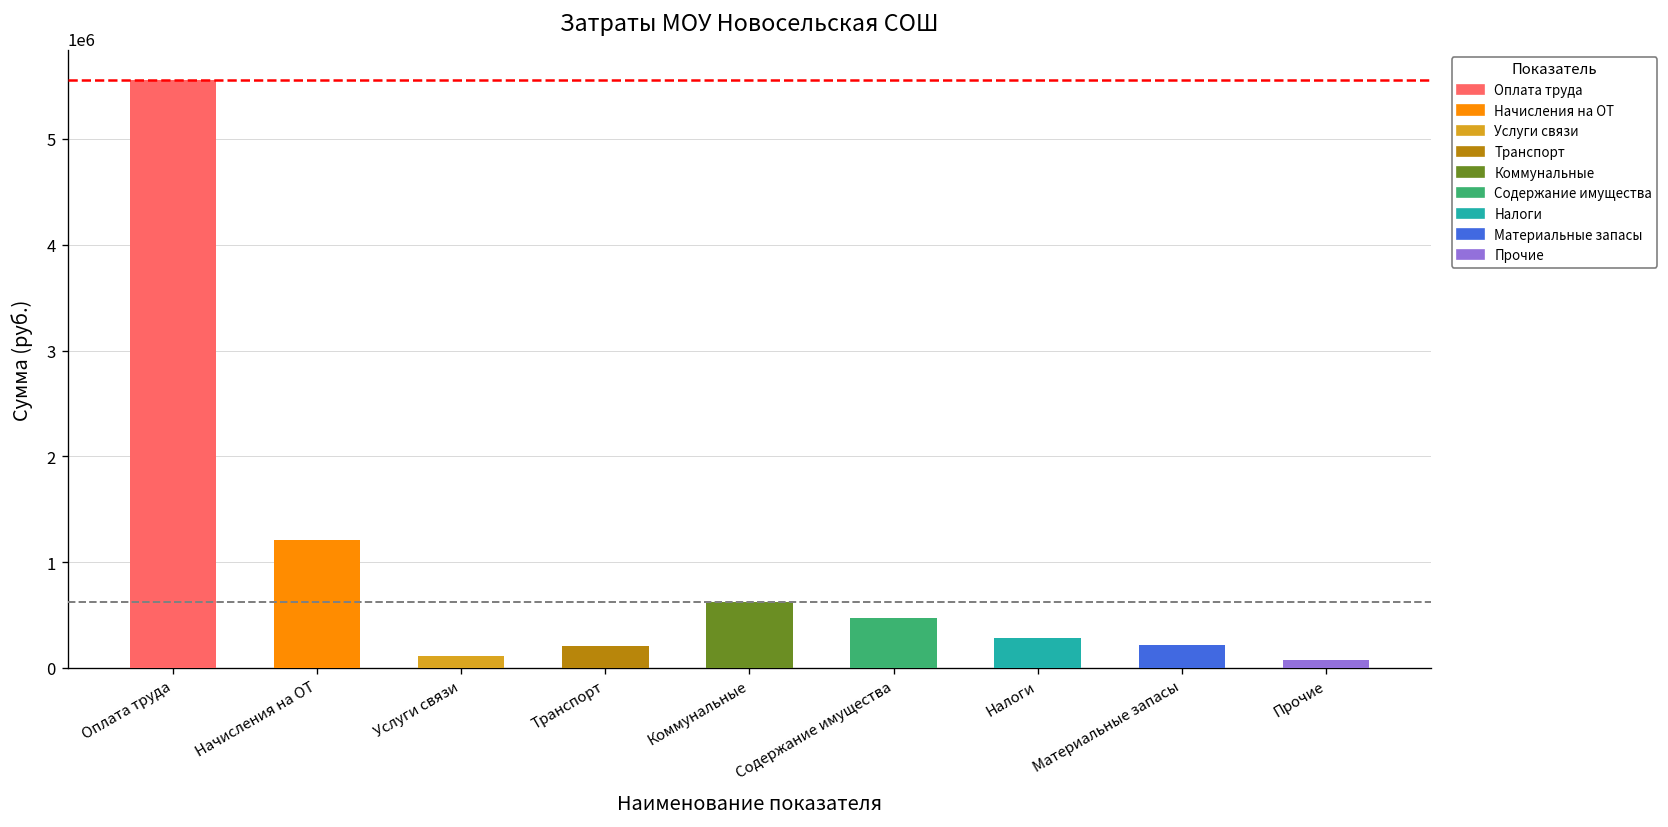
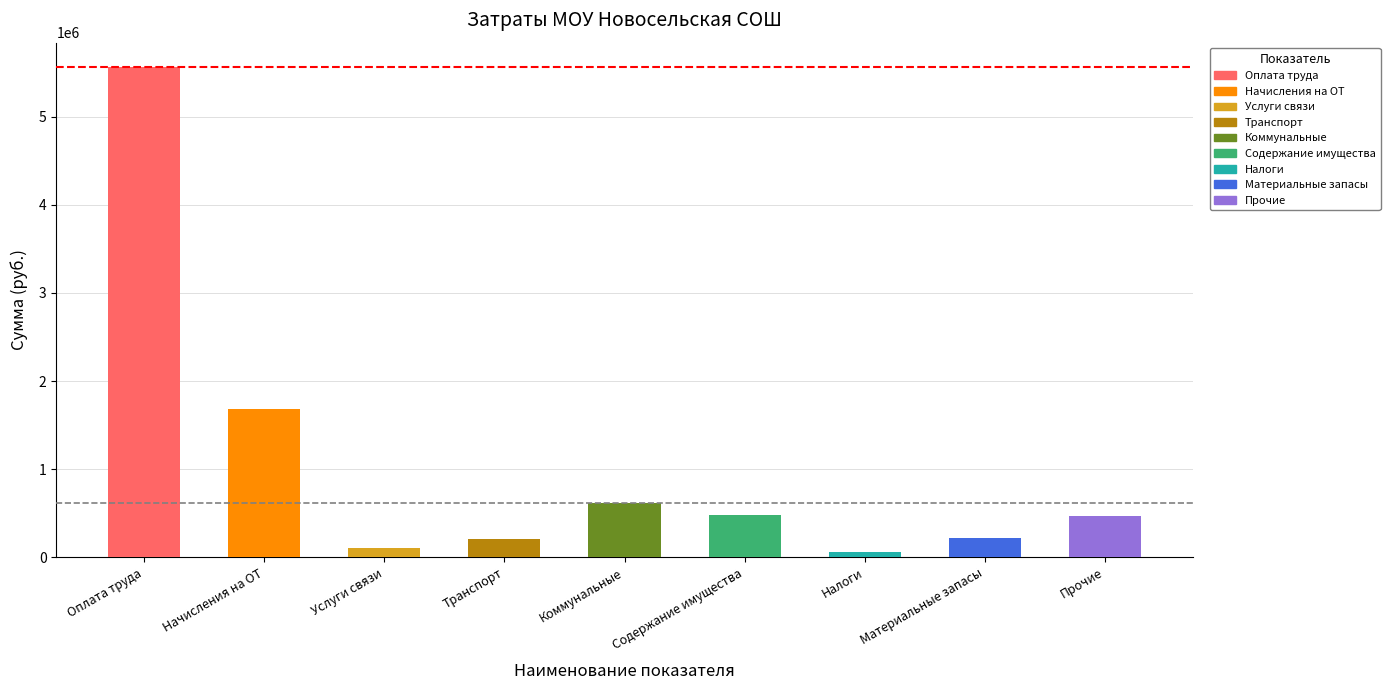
  {
    "Оплата труда": 5600000,
-   "Начисления на ОТ": 1200000,
+   "Начисления на ОТ": 1700000,
    "Услуги связи": 100000,
    "Транспорт": 200000,
    "Коммунальные": 600000,
    "Содержание имущества": 500000,
-   "Налоги": 300000,
+   "Налоги": 100000,
    "Материальные запасы": 200000,
-   "Прочие": 100000
+   "Прочие": 500000
  }
